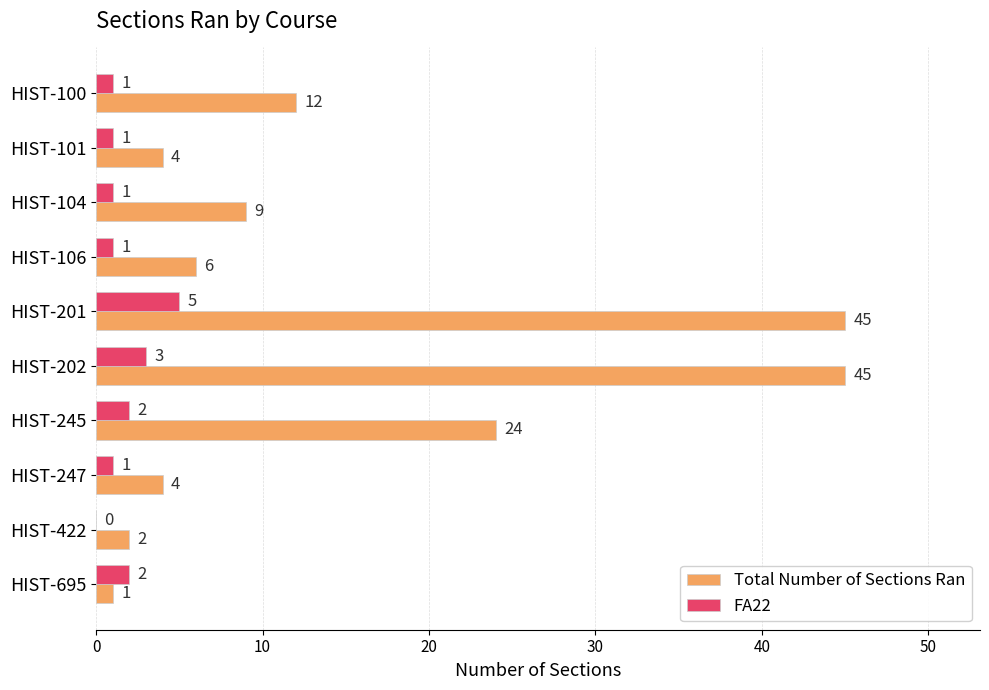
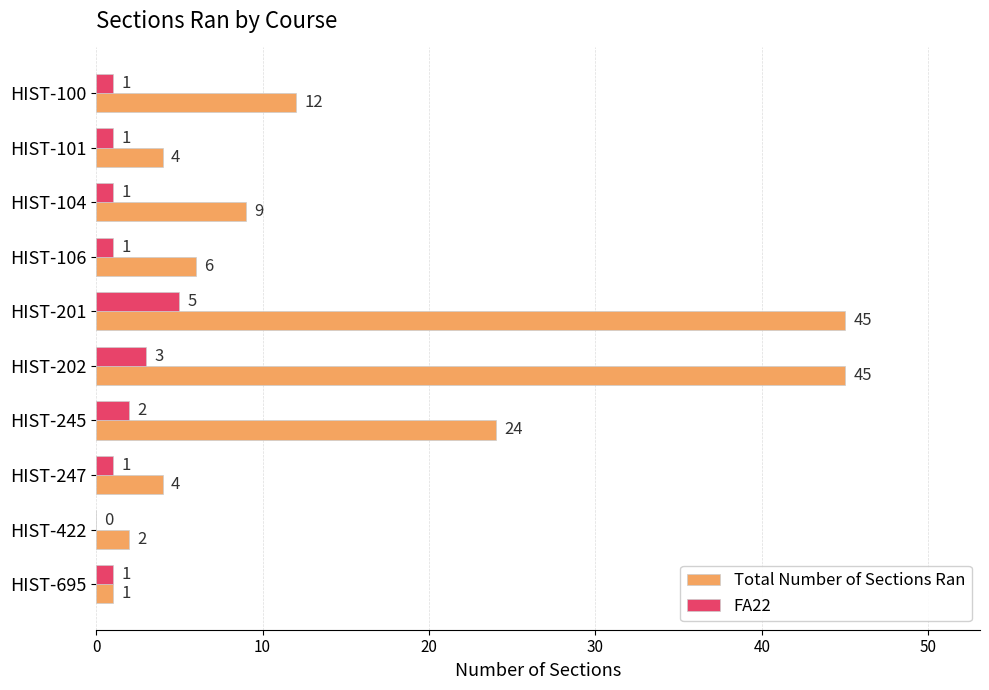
  {
    "Total Number of Sections Ran": {
      "HIST-100": 12,
      "HIST-101": 4,
      "HIST-104": 9,
      "HIST-106": 6,
      "HIST-201": 45,
      "HIST-202": 45,
      "HIST-245": 24,
      "HIST-247": 4,
      "HIST-422": 2,
      "HIST-695": 1
    },
    "FA22": {
      "HIST-100": 1,
      "HIST-101": 1,
      "HIST-104": 1,
      "HIST-106": 1,
      "HIST-201": 5,
      "HIST-202": 3,
      "HIST-245": 2,
      "HIST-247": 1,
      "HIST-422": 0,
-     "HIST-695": 2
+     "HIST-695": 1
    }
  }
